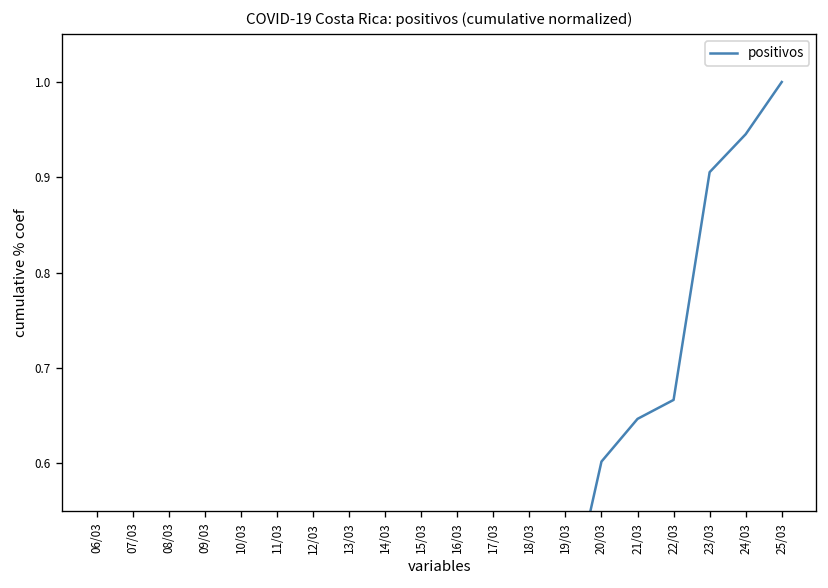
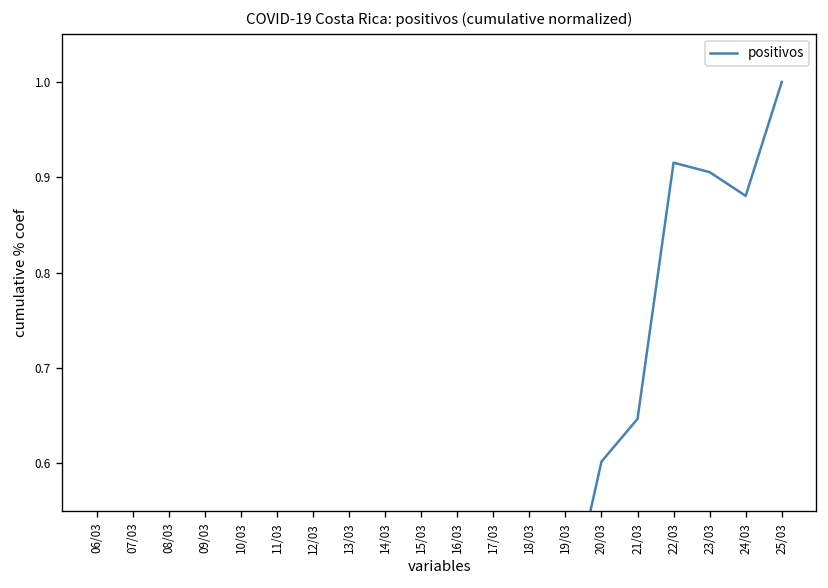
  {
    "20/03": 0.60,
    "21/03": 0.65,
-   "22/03": 0.67,
+   "22/03": 0.92,
    "23/03": 0.91,
-   "24/03": 0.95,
+   "24/03": 0.88,
    "25/03": 1.00
  }
